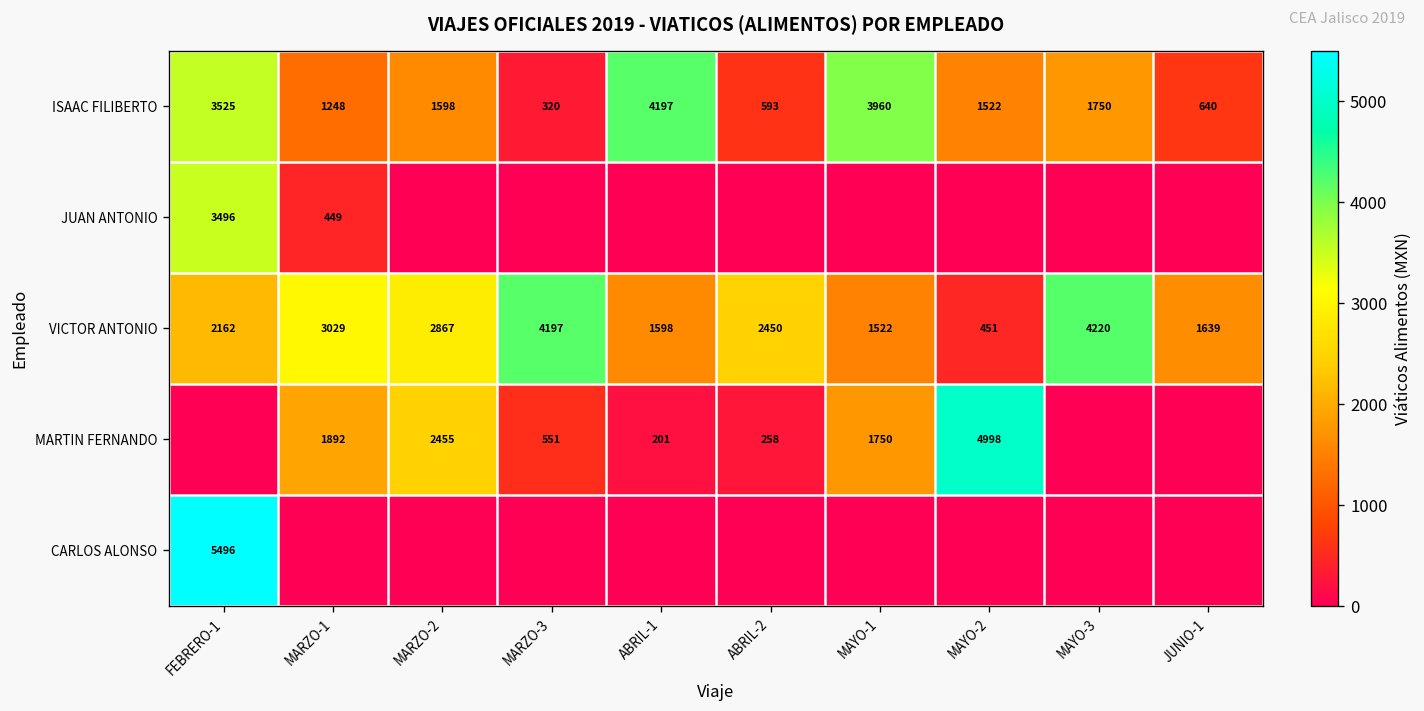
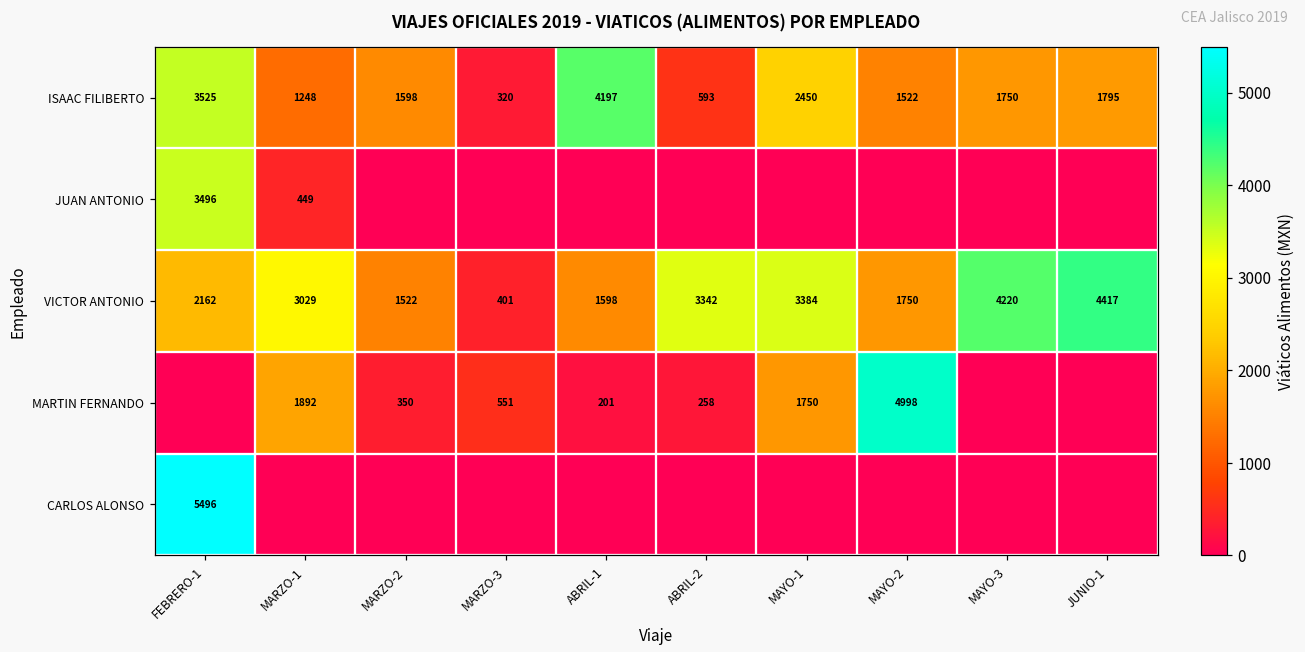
  {
    "ISAAC FILIBERTO": {
      "FEBRERO-1": 3525,
      "MARZO-1": 1248,
      "MARZO-2": 1598,
      "MARZO-3": 320,
      "ABRIL-1": 4197,
      "ABRIL-2": 593,
-     "MAYO-1": 3960,
+     "MAYO-1": 2450,
      "MAYO-2": 1522,
      "MAYO-3": 1750,
-     "JUNIO-1": 640
+     "JUNIO-1": 1795
    },
    "JUAN ANTONIO": {
      "FEBRERO-1": 3496,
      "MARZO-1": 449
    },
    "VICTOR ANTONIO": {
      "FEBRERO-1": 2162,
      "MARZO-1": 3029,
-     "MARZO-2": 2867,
-     "MARZO-3": 4197,
+     "MARZO-2": 1522,
+     "MARZO-3": 401,
      "ABRIL-1": 1598,
-     "ABRIL-2": 2450,
-     "MAYO-1": 1522,
-     "MAYO-2": 451,
+     "ABRIL-2": 3342,
+     "MAYO-1": 3384,
+     "MAYO-2": 1750,
      "MAYO-3": 4220,
-     "JUNIO-1": 1639
+     "JUNIO-1": 4417
    },
    "MARTIN FERNANDO": {
      "MARZO-1": 1892,
-     "MARZO-2": 2455,
+     "MARZO-2": 350,
      "MARZO-3": 551,
      "ABRIL-1": 201,
      "ABRIL-2": 258,
      "MAYO-1": 1750,
      "MAYO-2": 4998
    },
    "CARLOS ALONSO": {
      "FEBRERO-1": 5496
    }
  }
